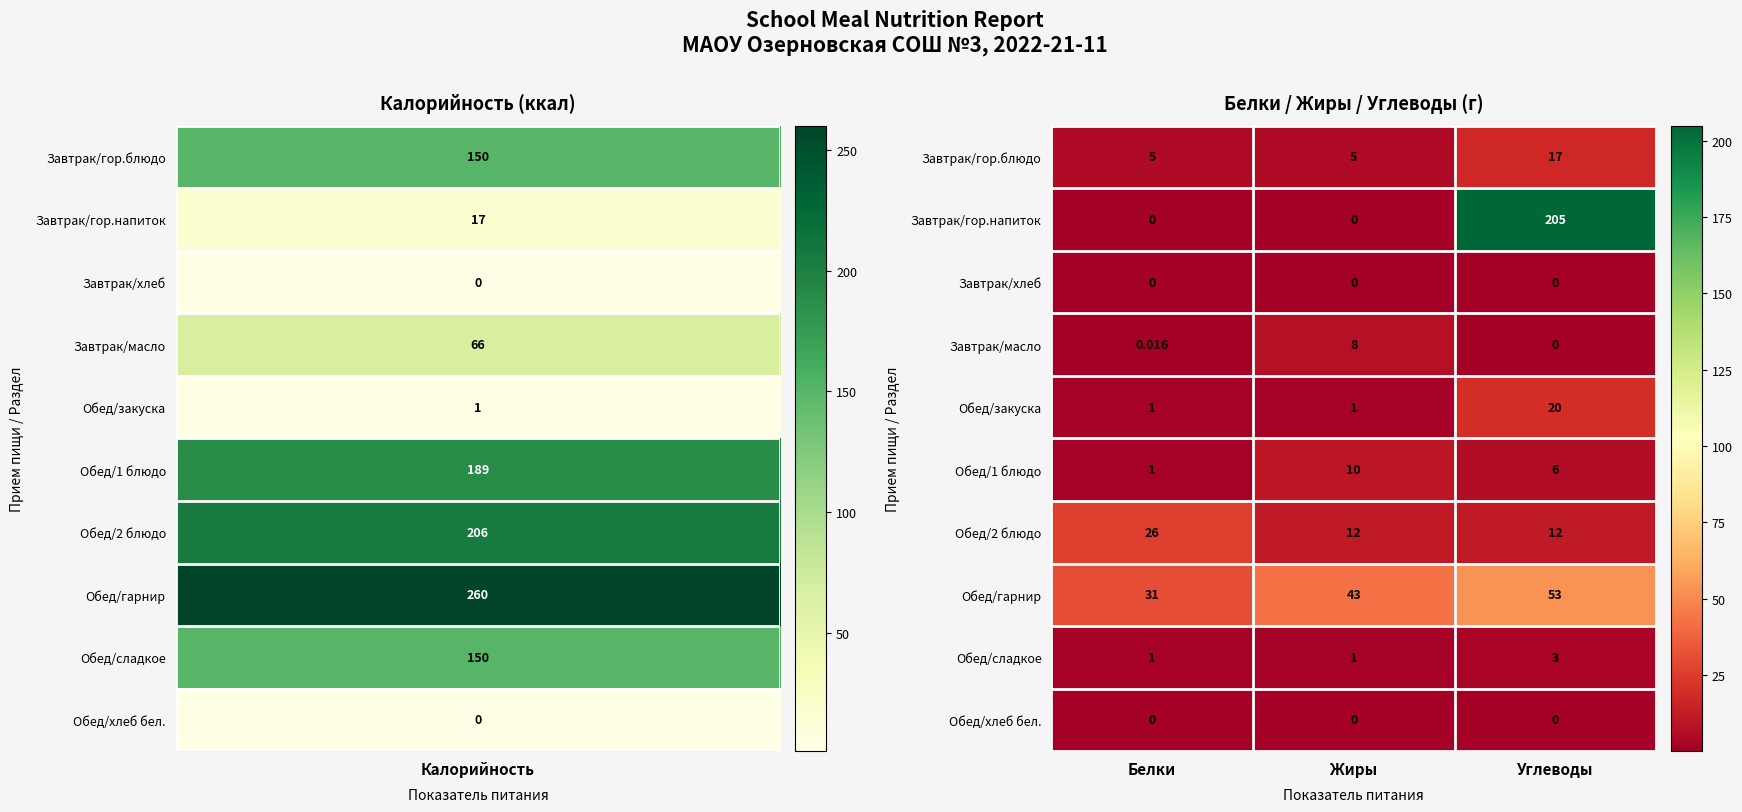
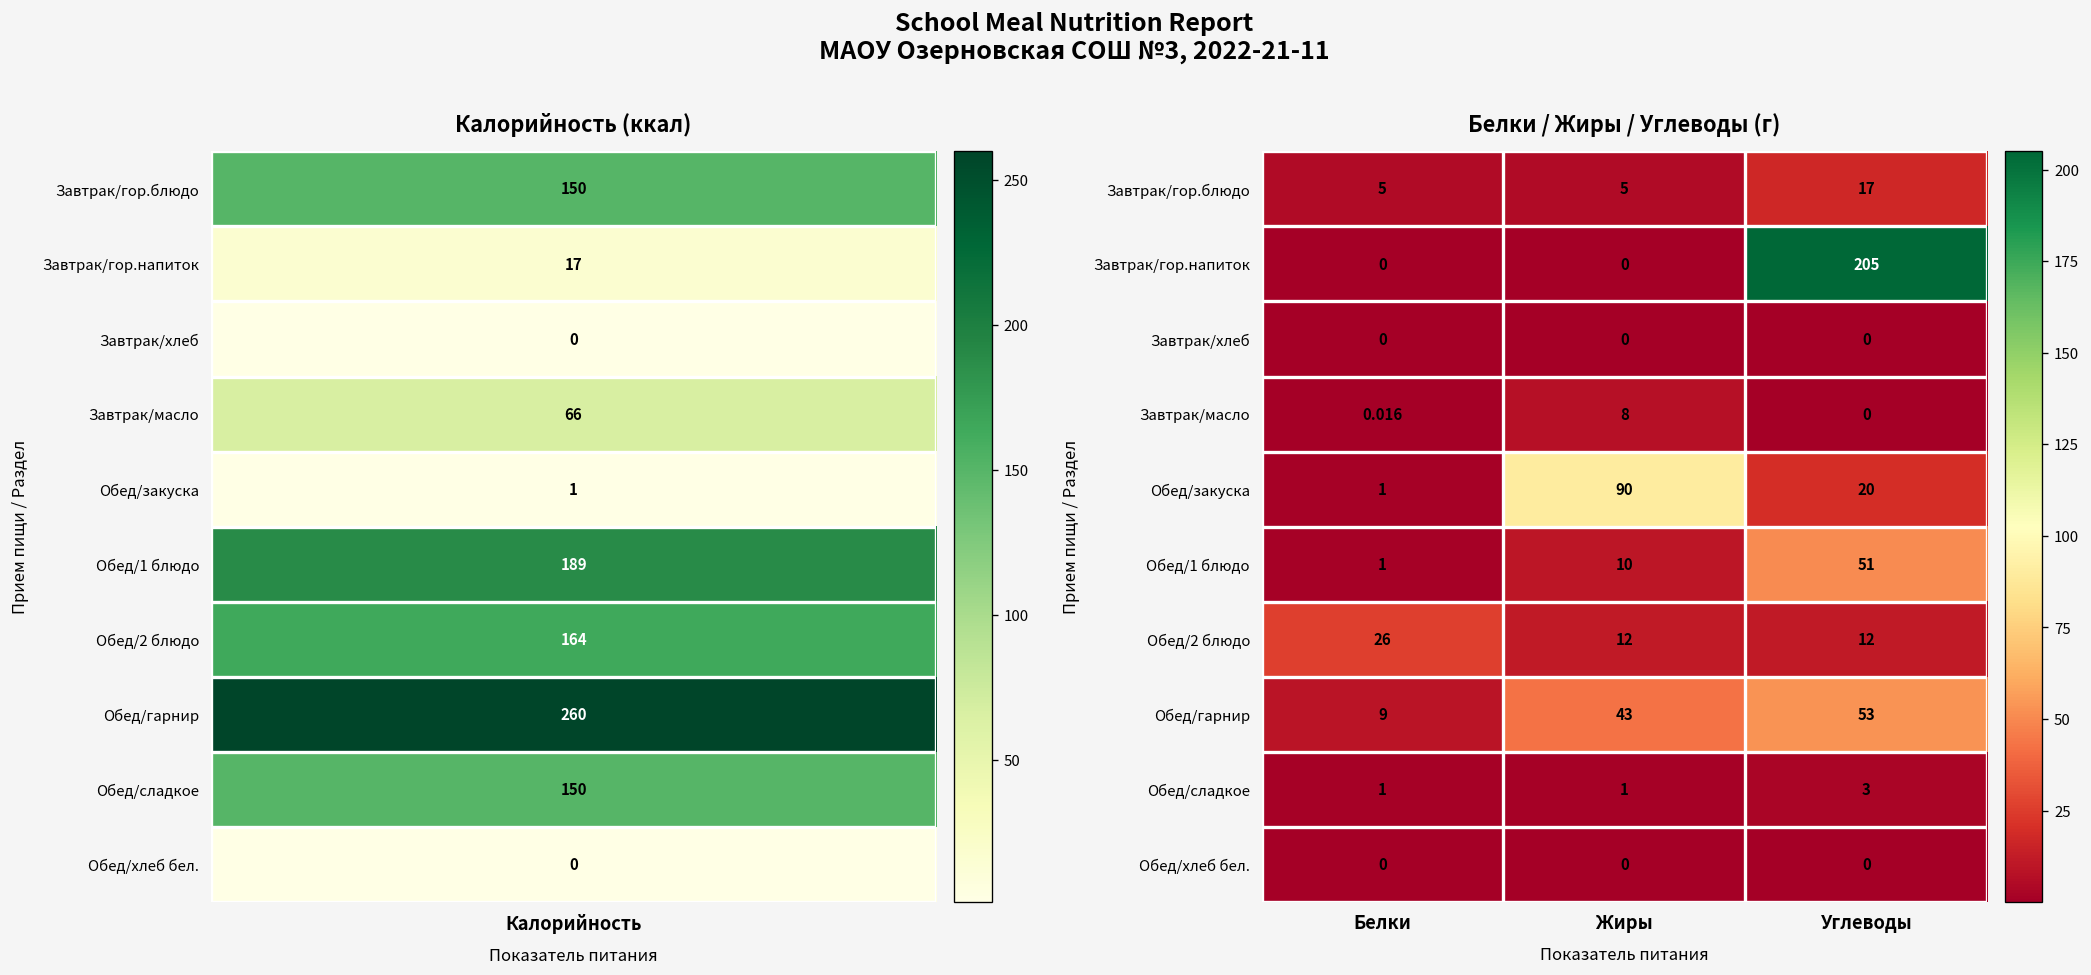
  {
    "Калорийность (ккал)": {
      "Завтрак/гор.блюдо": {
        "Калорийность": 150
      },
      "Завтрак/гор.напиток": {
        "Калорийность": 17
      },
      "Завтрак/хлеб": {
        "Калорийность": 0
      },
      "Завтрак/масло": {
        "Калорийность": 66
      },
      "Обед/закуска": {
        "Калорийность": 1
      },
      "Обед/1 блюдо": {
        "Калорийность": 189
      },
      "Обед/2 блюдо": {
-       "Калорийность": 206
+       "Калорийность": 164
      },
      "Обед/гарнир": {
        "Калорийность": 260
      },
      "Обед/сладкое": {
        "Калорийность": 150
      },
      "Обед/хлеб бел.": {
        "Калорийность": 0
      }
    },
    "Белки / Жиры / Углеводы (г)": {
      "Завтрак/гор.блюдо": {
        "Белки": 5,
        "Жиры": 5,
        "Углеводы": 17
      },
      "Завтрак/гор.напиток": {
        "Белки": 0,
        "Жиры": 0,
        "Углеводы": 205
      },
      "Завтрак/хлеб": {
        "Белки": 0,
        "Жиры": 0,
        "Углеводы": 0
      },
      "Завтрак/масло": {
        "Белки": 0.016,
        "Жиры": 8,
        "Углеводы": 0
      },
      "Обед/закуска": {
        "Белки": 1,
-       "Жиры": 1,
+       "Жиры": 90,
        "Углеводы": 20
      },
      "Обед/1 блюдо": {
        "Белки": 1,
        "Жиры": 10,
-       "Углеводы": 6
+       "Углеводы": 51
      },
      "Обед/2 блюдо": {
        "Белки": 26,
        "Жиры": 12,
        "Углеводы": 12
      },
      "Обед/гарнир": {
-       "Белки": 31,
+       "Белки": 9,
        "Жиры": 43,
        "Углеводы": 53
      },
      "Обед/сладкое": {
        "Белки": 1,
        "Жиры": 1,
        "Углеводы": 3
      },
      "Обед/хлеб бел.": {
        "Белки": 0,
        "Жиры": 0,
        "Углеводы": 0
      }
    }
  }
